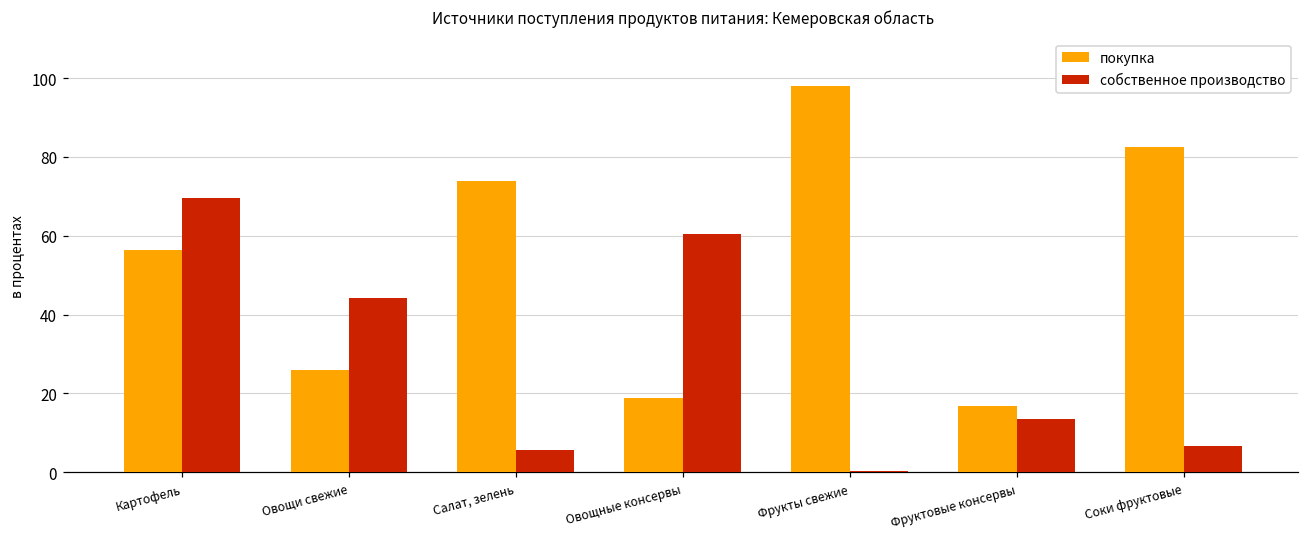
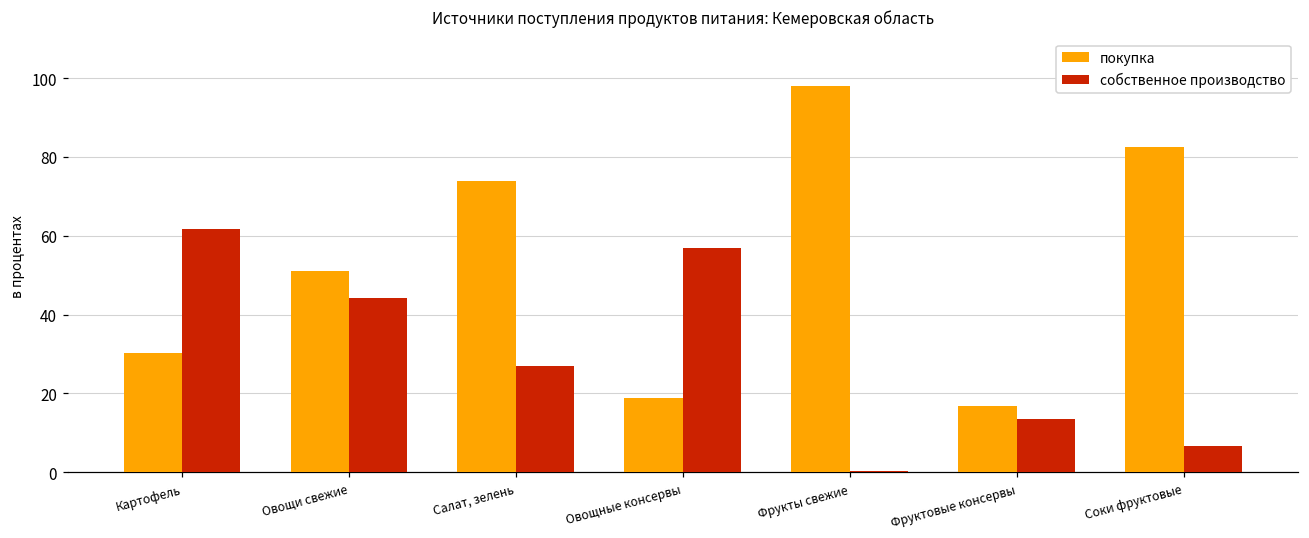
  {
    "покупка": {
-     "Картофель": 56,
-     "Овощи свежие": 26,
+     "Картофель": 30,
+     "Овощи свежие": 51,
      "Салат, зелень": 74,
      "Овощные консервы": 19,
      "Фрукты свежие": 98,
      "Фруктовые консервы": 17,
      "Соки фруктовые": 83
    },
    "собственное производство": {
-     "Картофель": 70,
+     "Картофель": 62,
      "Овощи свежие": 44,
-     "Салат, зелень": 6,
-     "Овощные консервы": 61,
+     "Салат, зелень": 27,
+     "Овощные консервы": 57,
      "Фруктовые консервы": 13,
      "Соки фруктовые": 7
    }
  }
